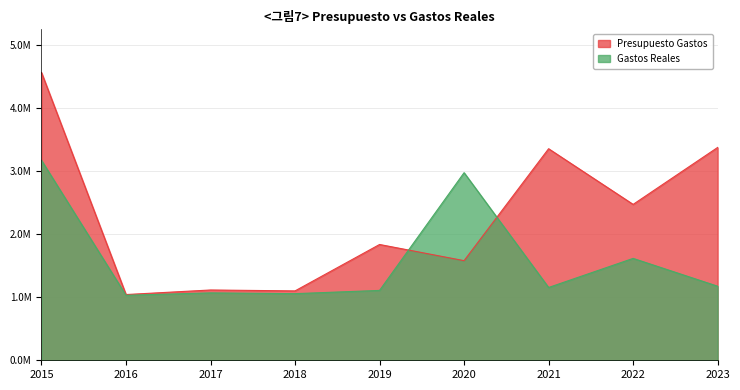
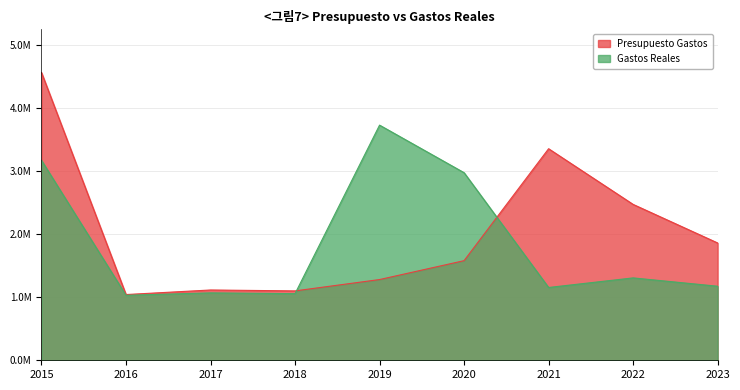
  {
    "Presupuesto Gastos": {
      "2015": 4600000,
      "2017": 1100000,
      "2018": 1100000,
-     "2019": 1800000,
+     "2019": 1300000,
      "2020": 1600000,
      "2021": 3400000,
      "2022": 2500000,
-     "2023": 3400000
+     "2023": 1900000
    },
    "Gastos Reales": {
      "2015": 3200000,
      "2017": 1100000,
      "2018": 1100000,
-     "2019": 1100000,
+     "2019": 3700000,
      "2020": 3000000,
      "2021": 1200000,
-     "2022": 1600000,
+     "2022": 1300000,
      "2023": 1200000
    }
  }
